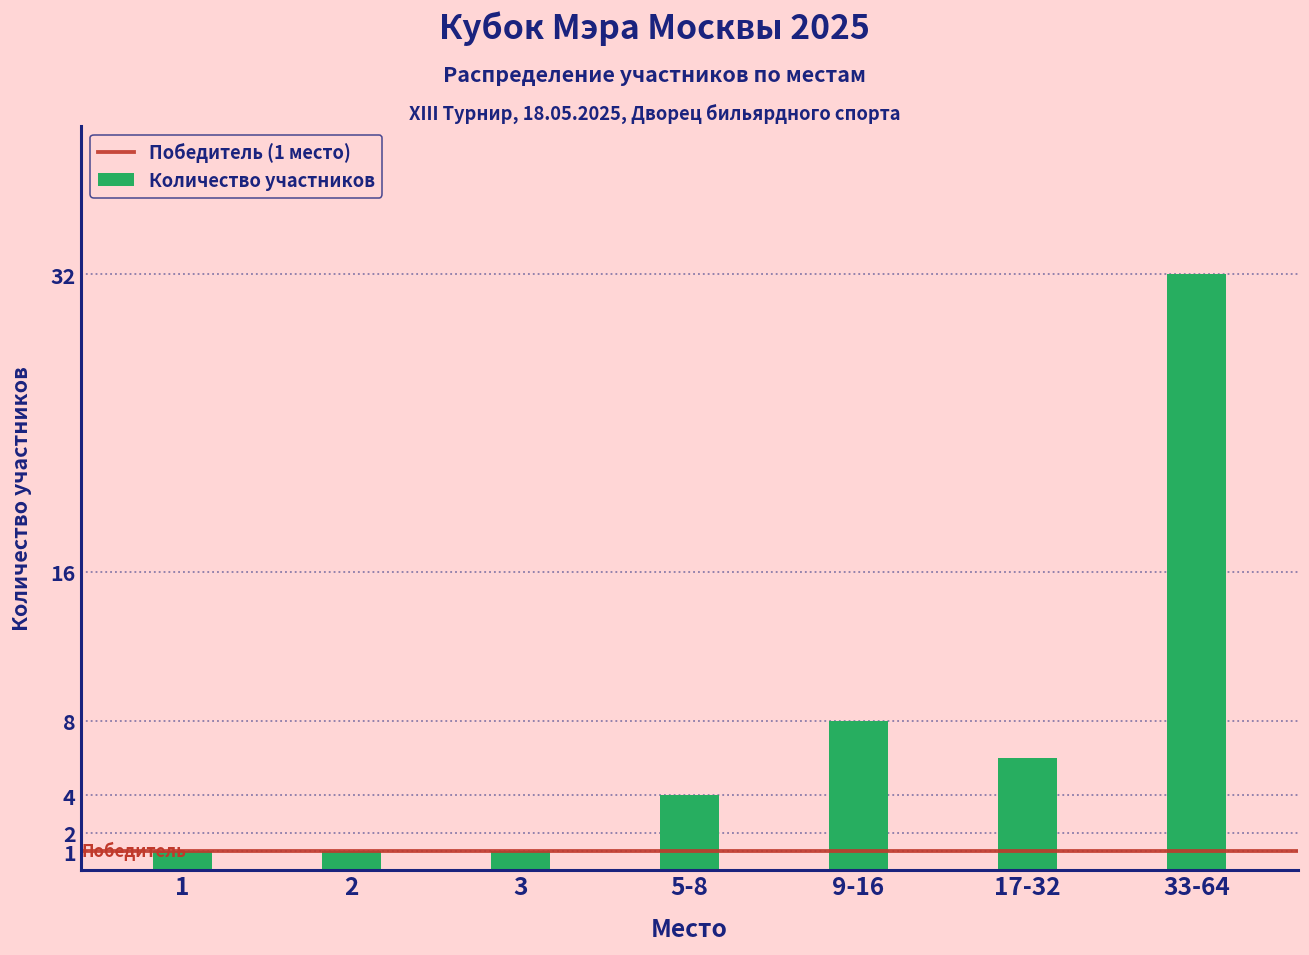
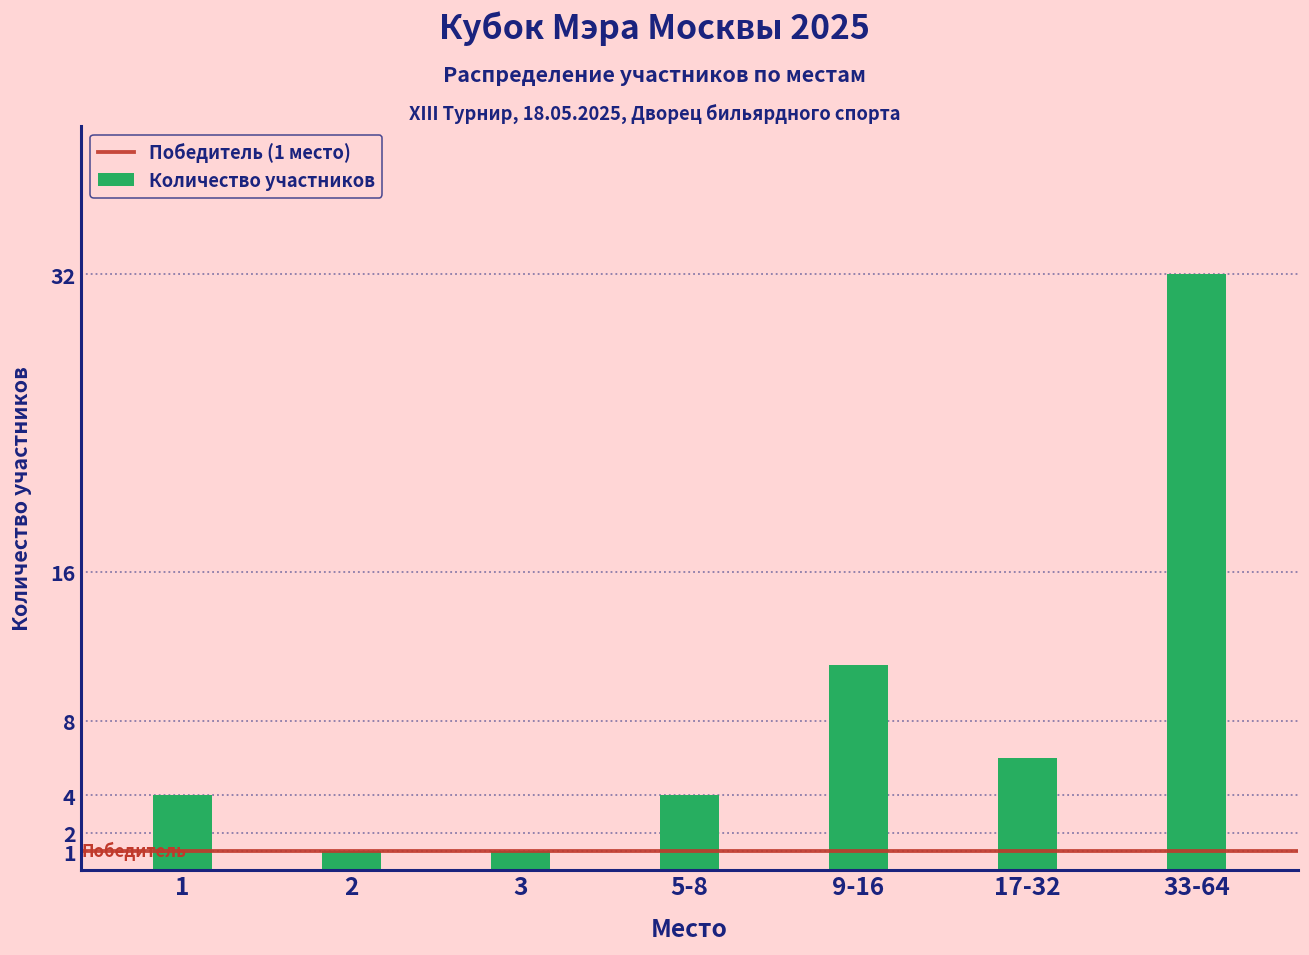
  {
-   "1": 1,
+   "1": 4,
    "2": 1,
    "3": 1,
    "5-8": 4,
-   "9-16": 8,
+   "9-16": 11,
    "17-32": 6,
    "33-64": 32
  }
